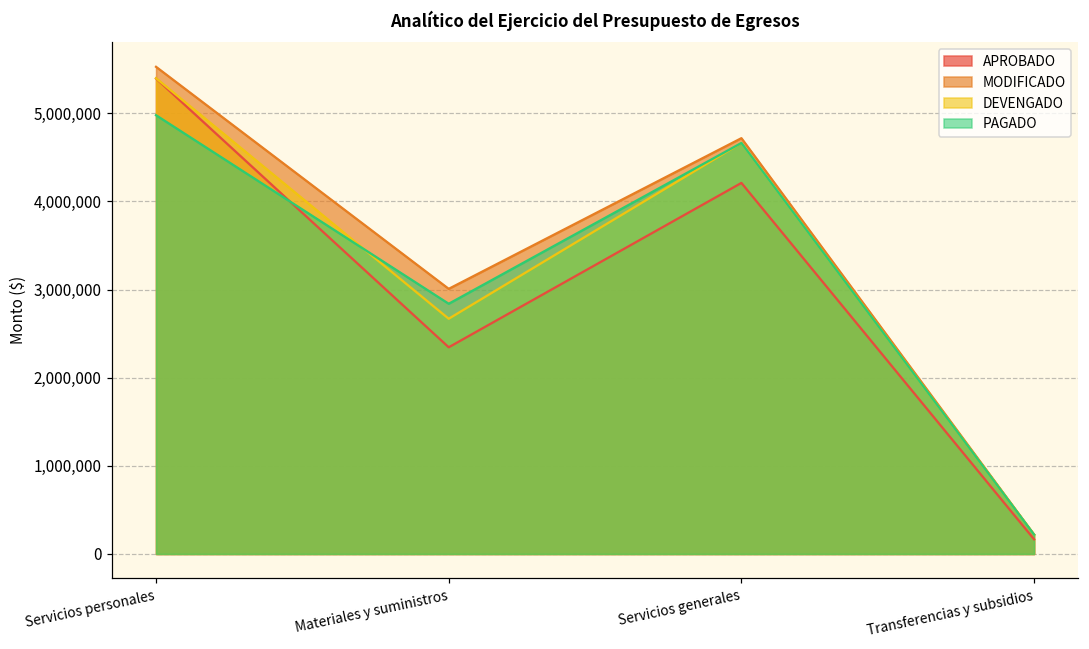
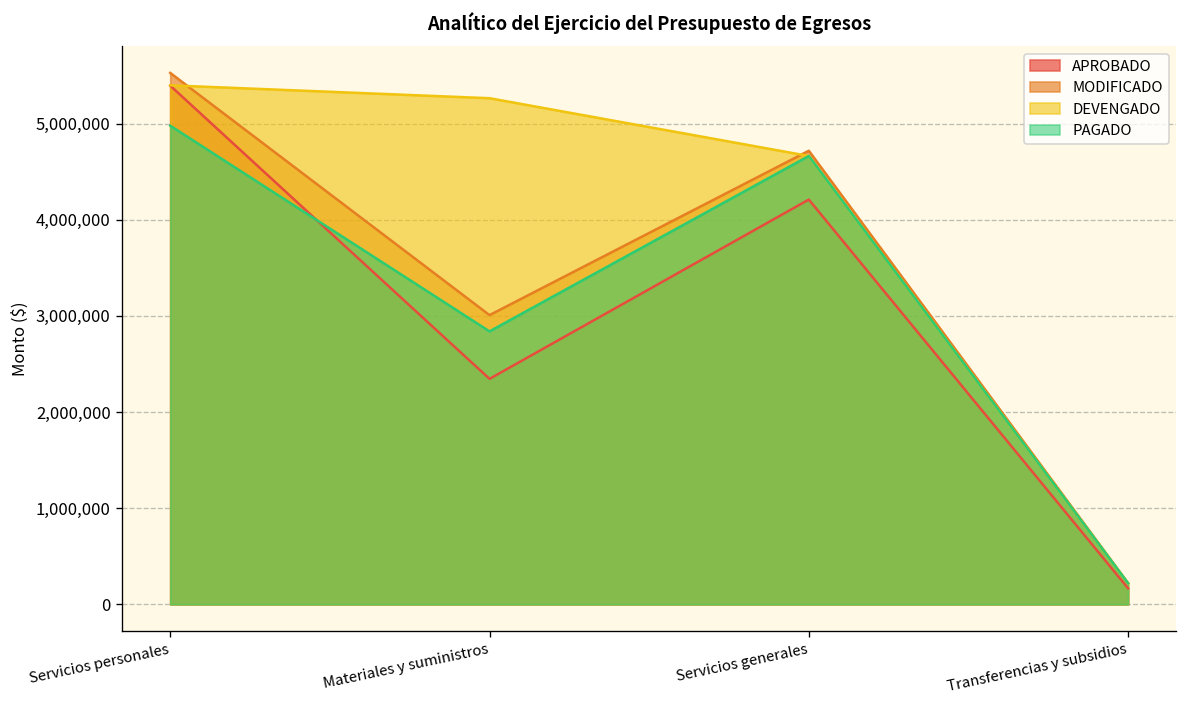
  {
    "DEVENGADO": {
-     "Materiales y suministros": "2,700,000"
+     "Materiales y suministros": "5,300,000"
    },
    "PAGADO": {
      "Servicios personales": "5,000,000",
      "Materiales y suministros": "2,800,000"
    }
  }
